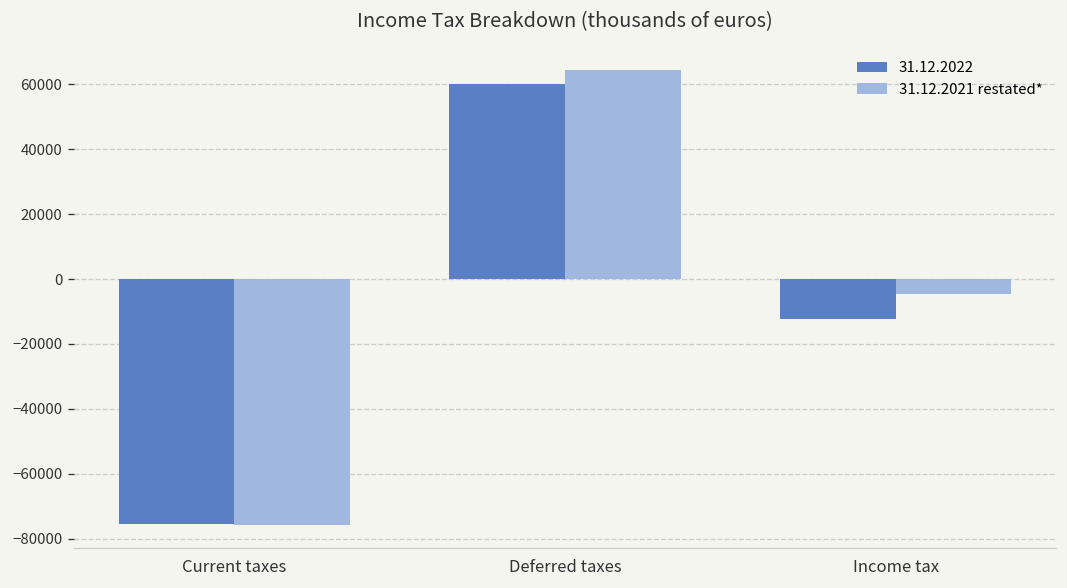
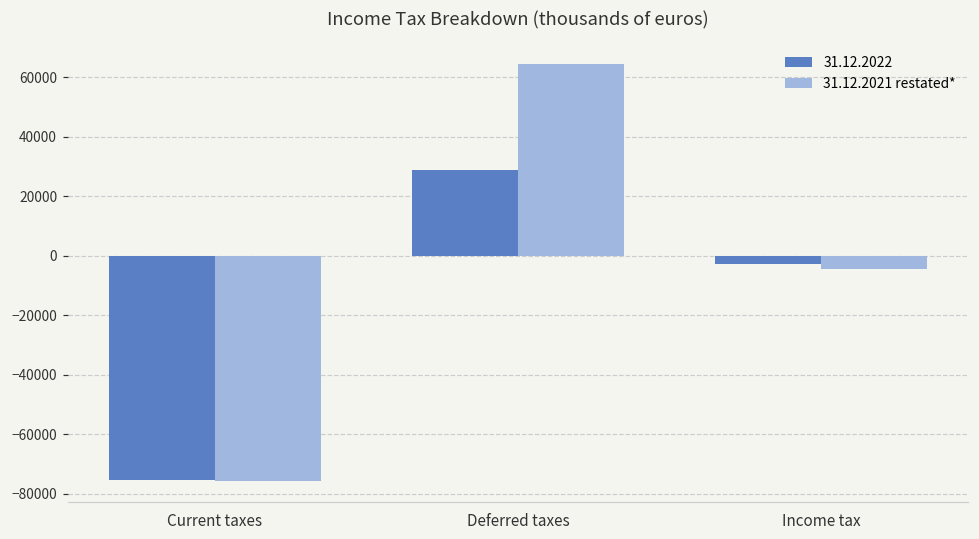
  {
    "31.12.2022": {
      "Current taxes": -75000,
-     "Deferred taxes": 60000,
-     "Income tax": -12000
+     "Deferred taxes": 29000,
+     "Income tax": -3000
    },
    "31.12.2021 restated*": {
      "Current taxes": -76000,
      "Deferred taxes": 64000,
      "Income tax": -5000
    }
  }
